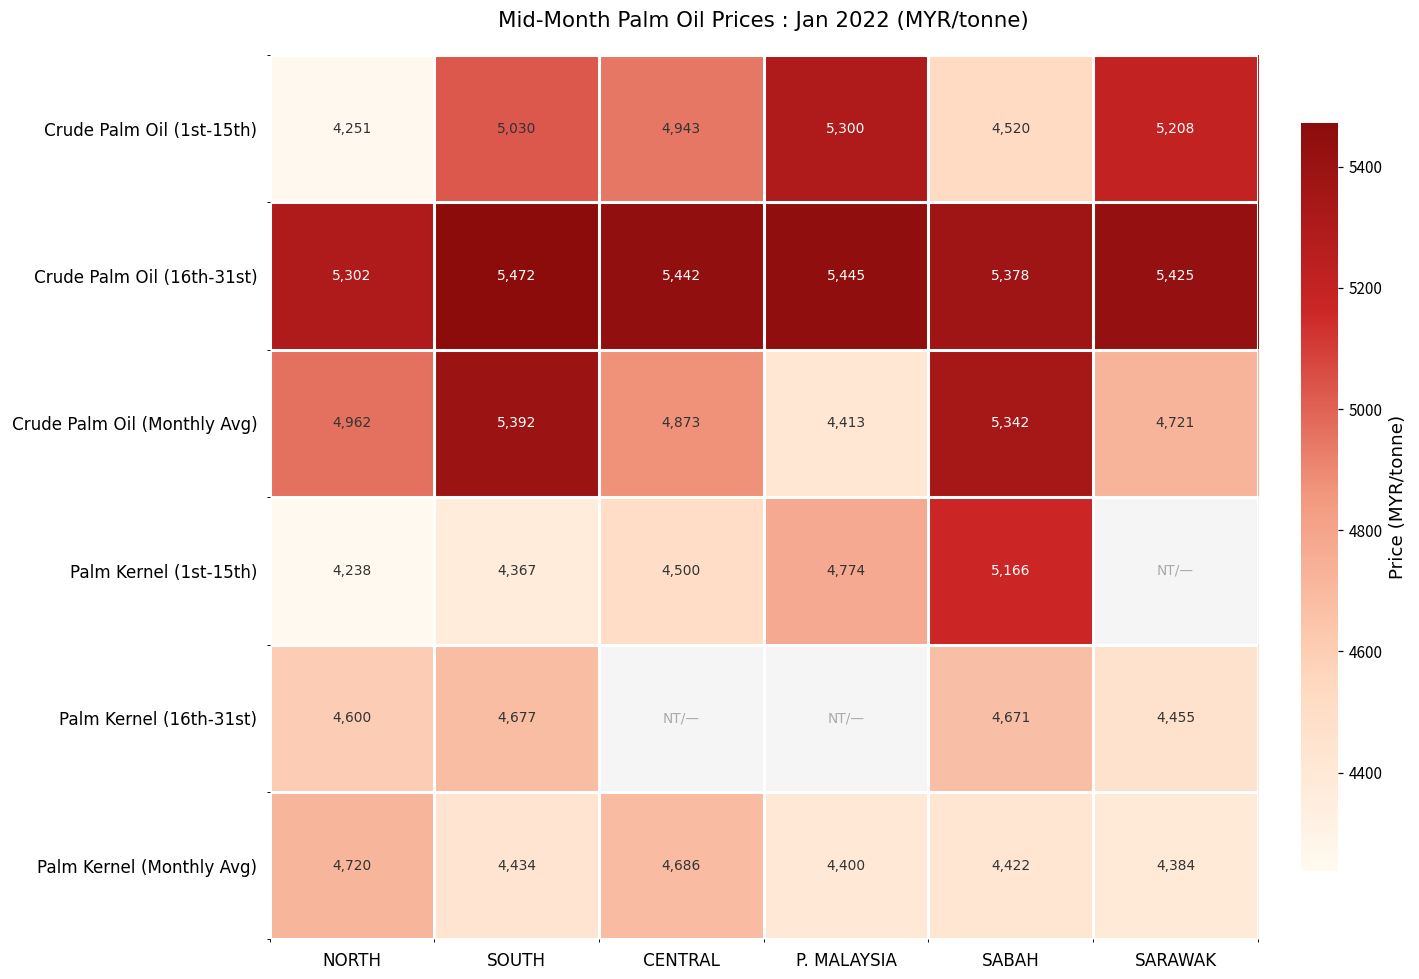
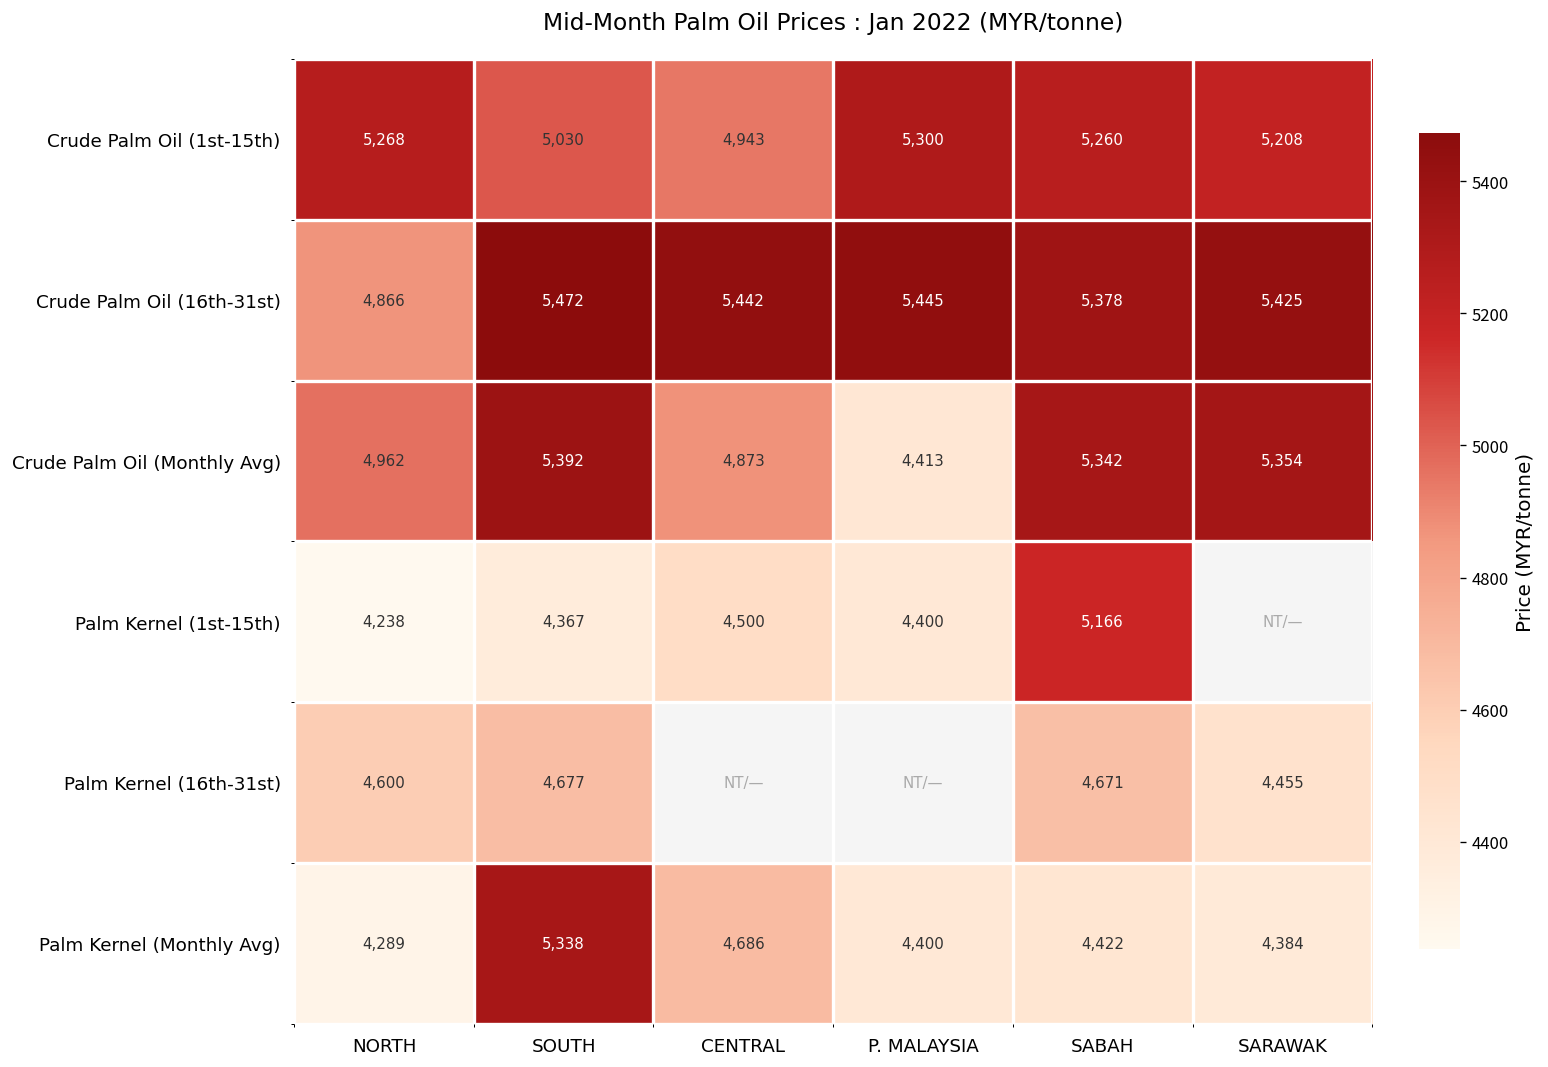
  {
    "Crude Palm Oil (1st-15th)": {
-     "NORTH": "4,251",
+     "NORTH": "5,268",
      "SOUTH": "5,030",
      "CENTRAL": "4,943",
      "P. MALAYSIA": "5,300",
-     "SABAH": "4,520",
+     "SABAH": "5,260",
      "SARAWAK": "5,208"
    },
    "Crude Palm Oil (16th-31st)": {
-     "NORTH": "5,302",
+     "NORTH": "4,866",
      "SOUTH": "5,472",
      "CENTRAL": "5,442",
      "P. MALAYSIA": "5,445",
      "SABAH": "5,378",
      "SARAWAK": "5,425"
    },
    "Crude Palm Oil (Monthly Avg)": {
      "NORTH": "4,962",
      "SOUTH": "5,392",
      "CENTRAL": "4,873",
      "P. MALAYSIA": "4,413",
      "SABAH": "5,342",
-     "SARAWAK": "4,721"
+     "SARAWAK": "5,354"
    },
    "Palm Kernel (1st-15th)": {
      "NORTH": "4,238",
      "SOUTH": "4,367",
      "CENTRAL": "4,500",
-     "P. MALAYSIA": "4,774",
+     "P. MALAYSIA": "4,400",
      "SABAH": "5,166"
    },
    "Palm Kernel (16th-31st)": {
      "NORTH": "4,600",
      "SOUTH": "4,677",
      "SABAH": "4,671",
      "SARAWAK": "4,455"
    },
    "Palm Kernel (Monthly Avg)": {
-     "NORTH": "4,720",
-     "SOUTH": "4,434",
+     "NORTH": "4,289",
+     "SOUTH": "5,338",
      "CENTRAL": "4,686",
      "P. MALAYSIA": "4,400",
      "SABAH": "4,422",
      "SARAWAK": "4,384"
    }
  }
